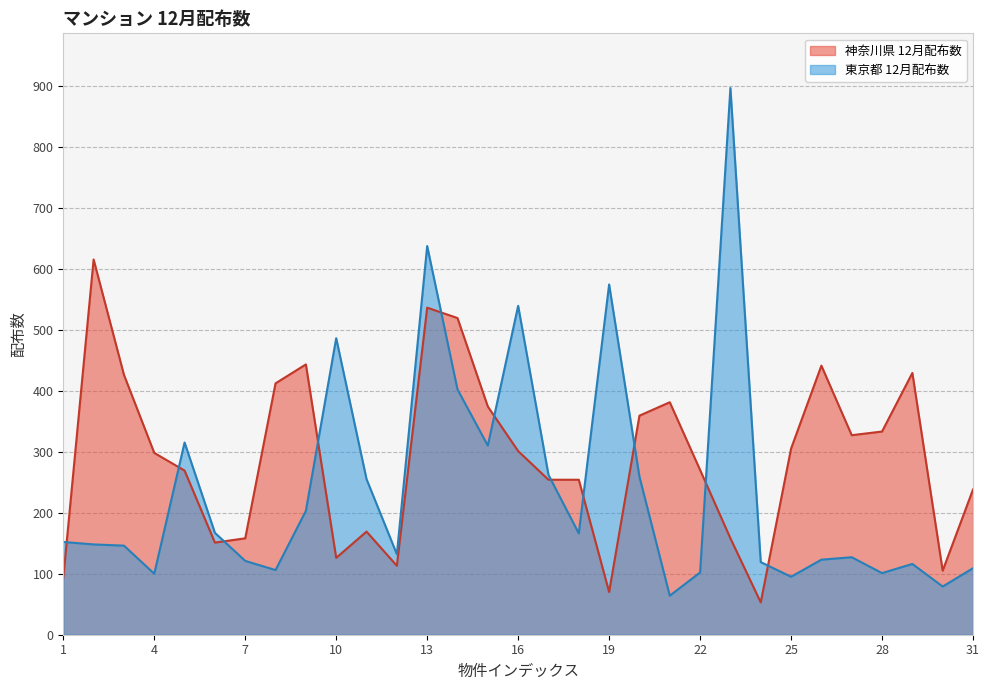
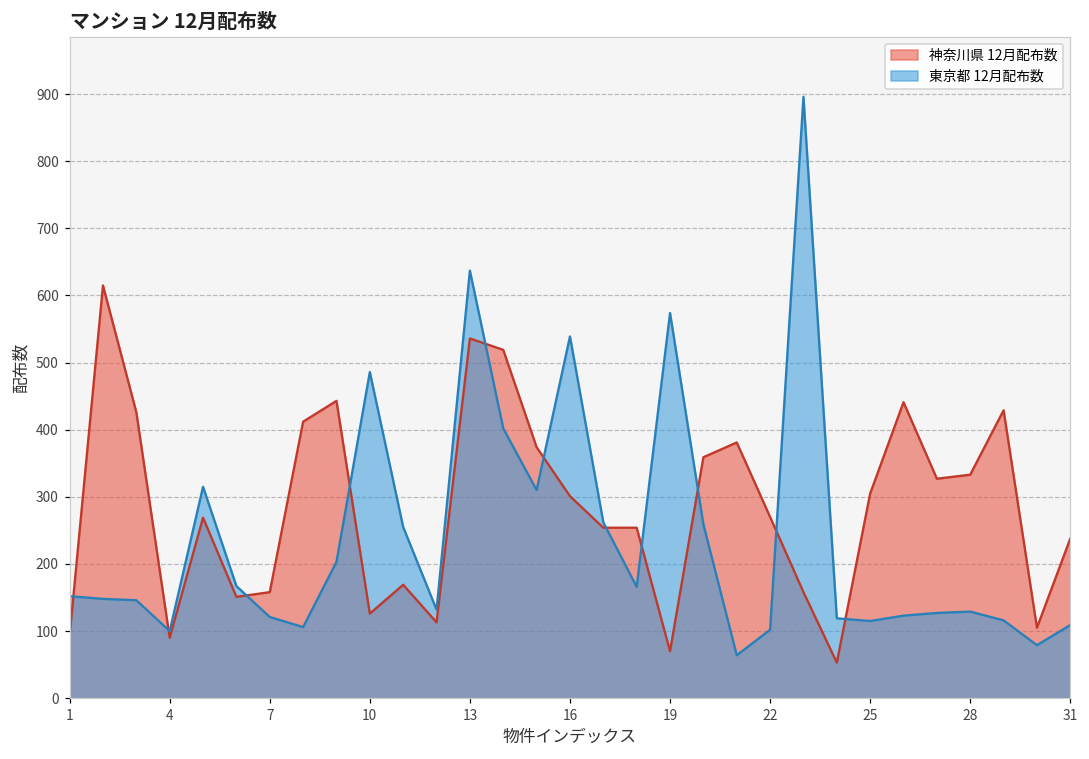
  {
    "神奈川県 12月配布数": {
      "1": 90,
-     "4": 300,
+     "4": 90,
      "7": 160,
      "10": 130,
      "13": 540,
      "16": 300,
      "19": 70,
      "22": 270,
      "25": 310,
      "28": 330,
      "31": 240
    },
    "東京都 12月配布数": {
      "1": 150,
      "4": 100,
      "7": 120,
      "10": 490,
      "13": 640,
      "16": 540,
      "19": 570,
      "22": 100,
-     "25": 100,
-     "28": 100,
+     "25": 120,
+     "28": 130,
      "31": 110
    }
  }
